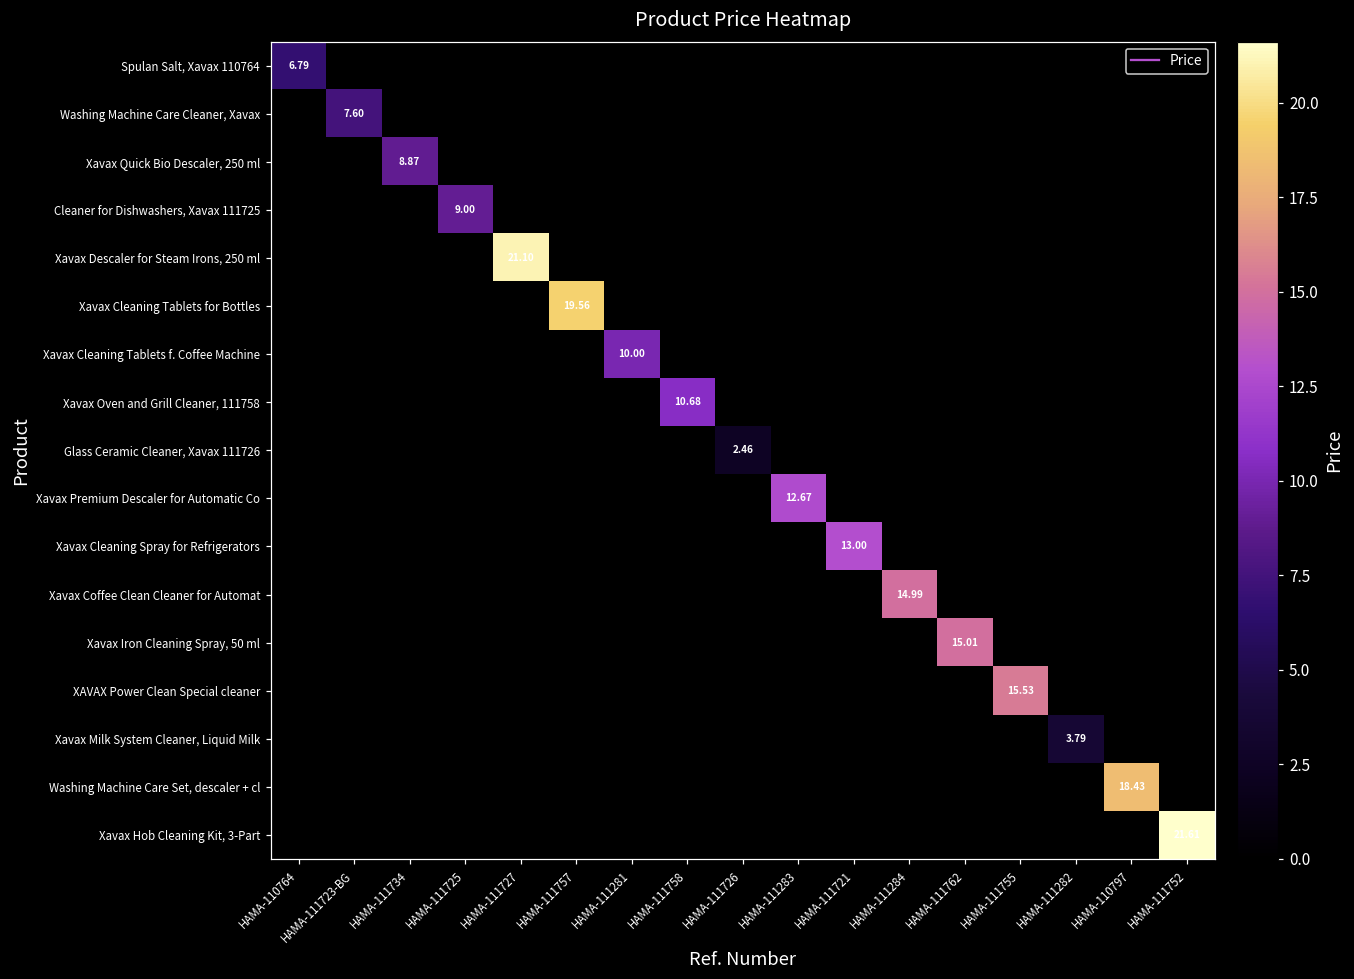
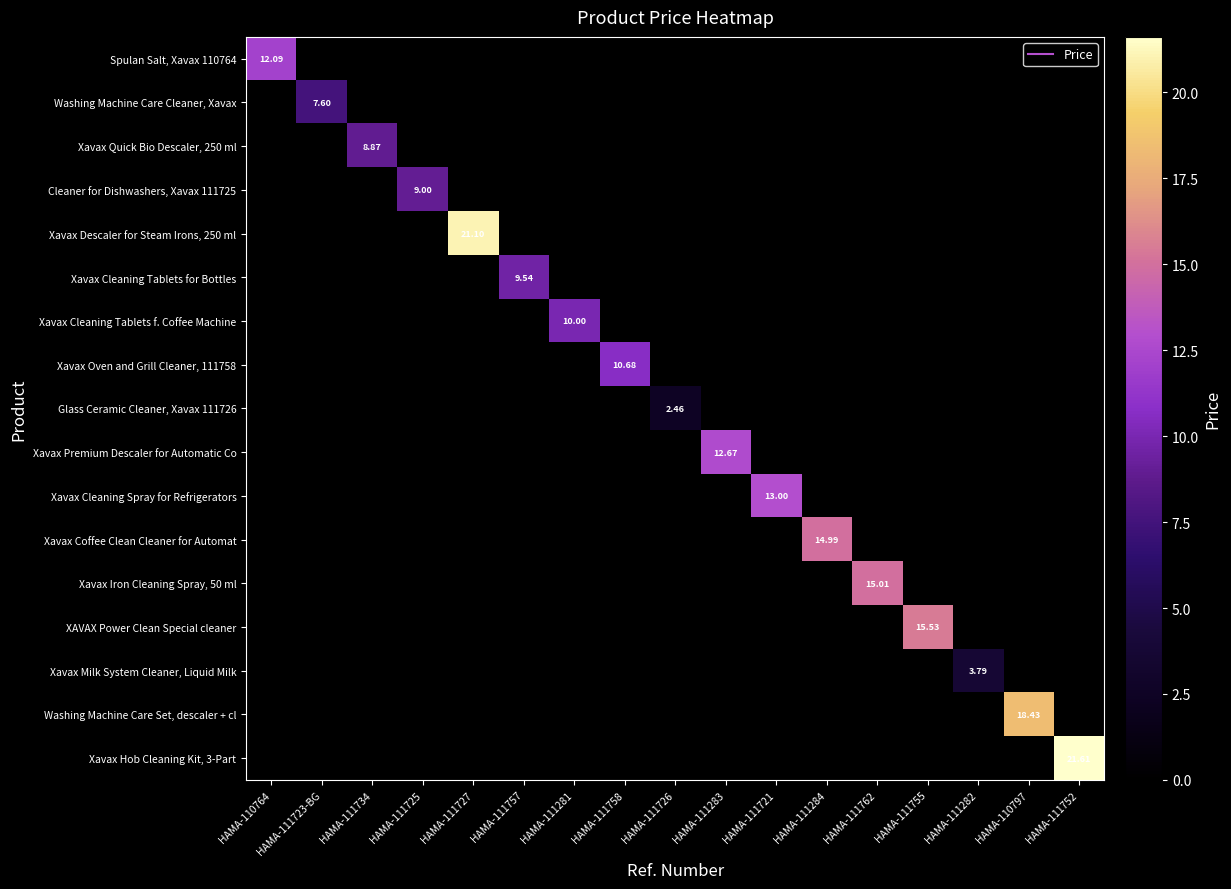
  {
    "Spulan Salt, Xavax 110764": {
-     "HAMA-110764": 6.79
+     "HAMA-110764": 12.09
    },
    "Washing Machine Care Cleaner, Xavax": {
      "HAMA-111723-BG": 7.60
    },
    "Xavax Quick Bio Descaler, 250 ml": {
      "HAMA-111734": 8.87
    },
    "Cleaner for Dishwashers, Xavax 111725": {
      "HAMA-111725": 9.00
    },
    "Xavax Descaler for Steam Irons, 250 ml": {
      "HAMA-111727": 21.10
    },
    "Xavax Cleaning Tablets for Bottles": {
-     "HAMA-111757": 19.56
+     "HAMA-111757": 9.54
    },
    "Xavax Cleaning Tablets f. Coffee Machine": {
      "HAMA-111281": 10.00
    },
    "Xavax Oven and Grill Cleaner, 111758": {
      "HAMA-111758": 10.68
    },
    "Glass Ceramic Cleaner, Xavax 111726": {
      "HAMA-111726": 2.46
    },
    "Xavax Premium Descaler for Automatic Co": {
      "HAMA-111283": 12.67
    },
    "Xavax Cleaning Spray for Refrigerators": {
      "HAMA-111721": 13.00
    },
    "Xavax Coffee Clean Cleaner for Automat": {
      "HAMA-111284": 14.99
    },
    "Xavax Iron Cleaning Spray, 50 ml": {
      "HAMA-111762": 15.01
    },
    "XAVAX Power Clean Special cleaner": {
      "HAMA-111755": 15.53
    },
    "Xavax Milk System Cleaner, Liquid Milk": {
      "HAMA-111282": 3.79
    },
    "Washing Machine Care Set, descaler + cl": {
      "HAMA-110797": 18.43
    },
    "Xavax Hob Cleaning Kit, 3-Part": {
      "HAMA-111752": 21.61
    }
  }
